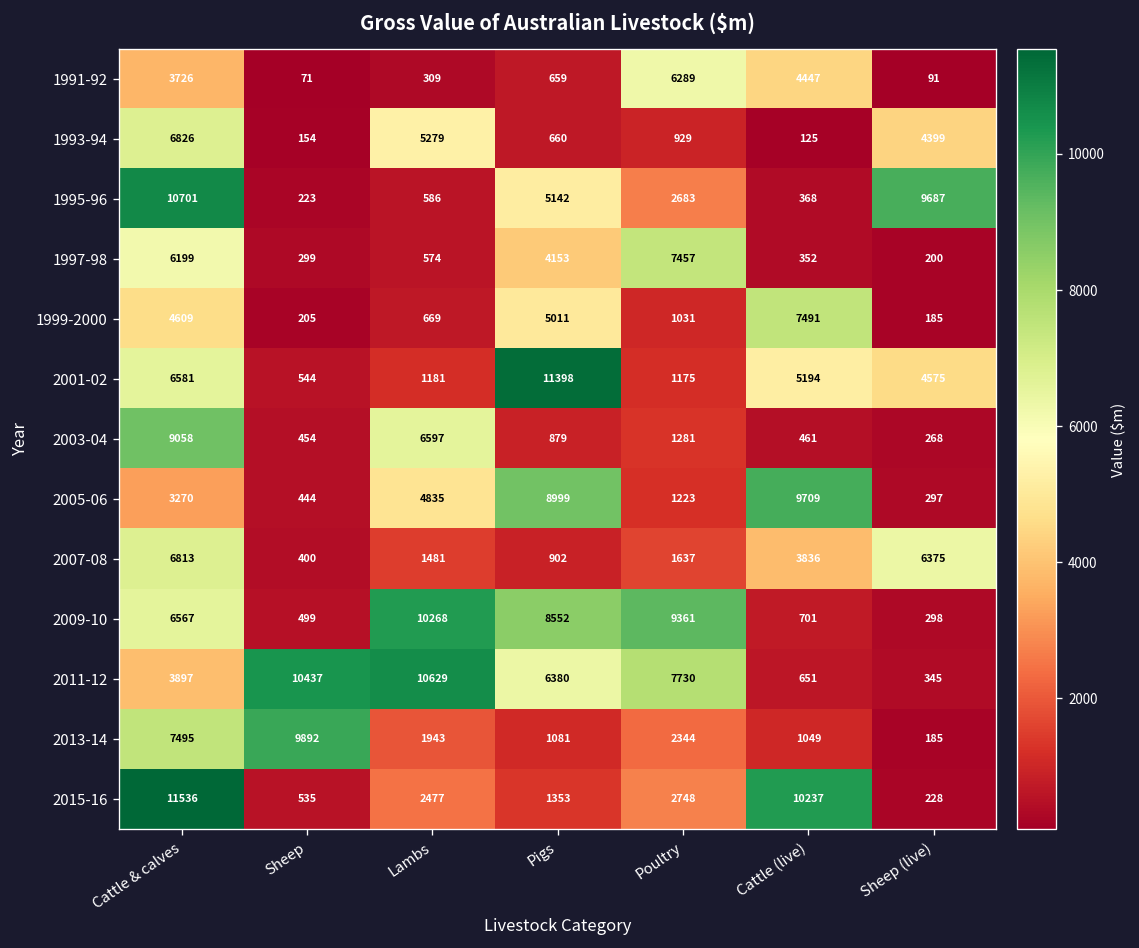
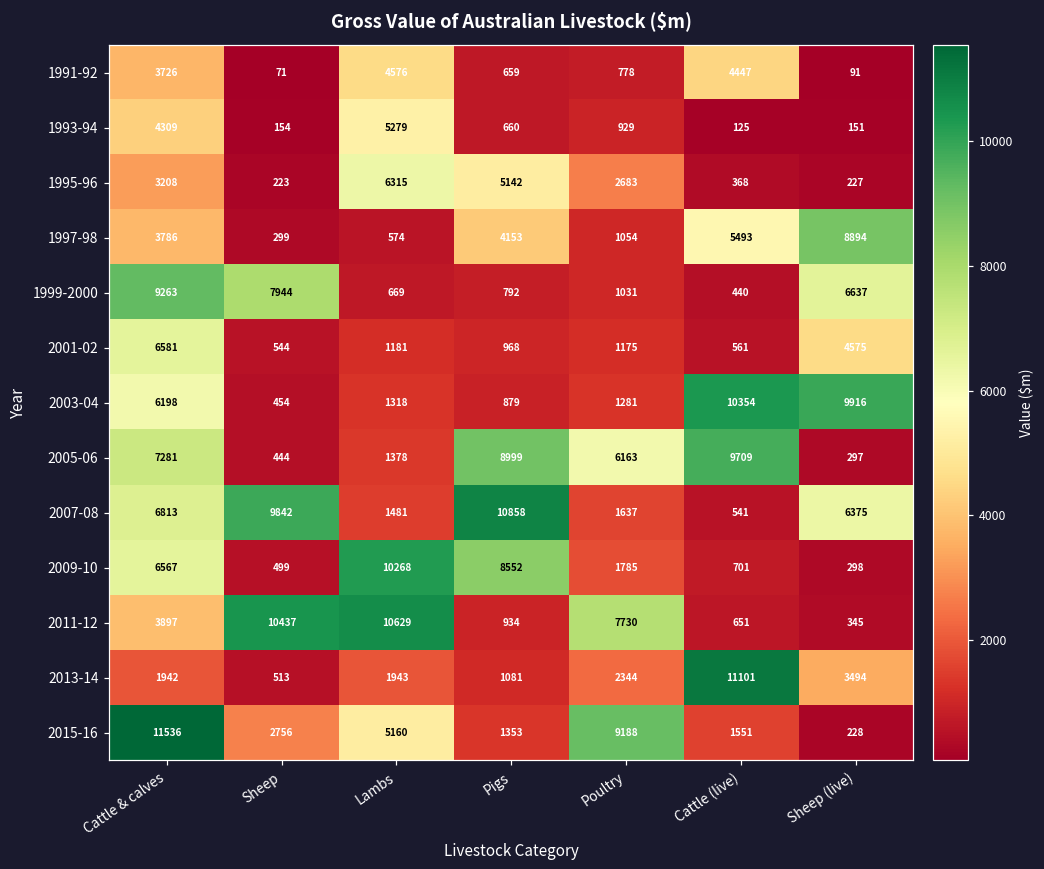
  {
    "1991-92": {
      "Cattle & calves": 3726,
      "Sheep": 71,
-     "Lambs": 309,
+     "Lambs": 4576,
      "Pigs": 659,
-     "Poultry": 6289,
+     "Poultry": 778,
      "Cattle (live)": 4447,
      "Sheep (live)": 91
    },
    "1993-94": {
-     "Cattle & calves": 6826,
+     "Cattle & calves": 4309,
      "Sheep": 154,
      "Lambs": 5279,
      "Pigs": 660,
      "Poultry": 929,
      "Cattle (live)": 125,
-     "Sheep (live)": 4399
+     "Sheep (live)": 151
    },
    "1995-96": {
-     "Cattle & calves": 10701,
+     "Cattle & calves": 3208,
      "Sheep": 223,
-     "Lambs": 586,
+     "Lambs": 6315,
      "Pigs": 5142,
      "Poultry": 2683,
      "Cattle (live)": 368,
-     "Sheep (live)": 9687
+     "Sheep (live)": 227
    },
    "1997-98": {
-     "Cattle & calves": 6199,
+     "Cattle & calves": 3786,
      "Sheep": 299,
      "Lambs": 574,
      "Pigs": 4153,
-     "Poultry": 7457,
-     "Cattle (live)": 352,
-     "Sheep (live)": 200
+     "Poultry": 1054,
+     "Cattle (live)": 5493,
+     "Sheep (live)": 8894
    },
    "1999-2000": {
-     "Cattle & calves": 4609,
-     "Sheep": 205,
+     "Cattle & calves": 9263,
+     "Sheep": 7944,
      "Lambs": 669,
-     "Pigs": 5011,
+     "Pigs": 792,
      "Poultry": 1031,
-     "Cattle (live)": 7491,
-     "Sheep (live)": 185
+     "Cattle (live)": 440,
+     "Sheep (live)": 6637
    },
    "2001-02": {
      "Cattle & calves": 6581,
      "Sheep": 544,
      "Lambs": 1181,
-     "Pigs": 11398,
+     "Pigs": 968,
      "Poultry": 1175,
-     "Cattle (live)": 5194,
+     "Cattle (live)": 561,
      "Sheep (live)": 4575
    },
    "2003-04": {
-     "Cattle & calves": 9058,
+     "Cattle & calves": 6198,
      "Sheep": 454,
-     "Lambs": 6597,
+     "Lambs": 1318,
      "Pigs": 879,
      "Poultry": 1281,
-     "Cattle (live)": 461,
-     "Sheep (live)": 268
+     "Cattle (live)": 10354,
+     "Sheep (live)": 9916
    },
    "2005-06": {
-     "Cattle & calves": 3270,
+     "Cattle & calves": 7281,
      "Sheep": 444,
-     "Lambs": 4835,
+     "Lambs": 1378,
      "Pigs": 8999,
-     "Poultry": 1223,
+     "Poultry": 6163,
      "Cattle (live)": 9709,
      "Sheep (live)": 297
    },
    "2007-08": {
      "Cattle & calves": 6813,
-     "Sheep": 400,
+     "Sheep": 9842,
      "Lambs": 1481,
-     "Pigs": 902,
+     "Pigs": 10858,
      "Poultry": 1637,
-     "Cattle (live)": 3836,
+     "Cattle (live)": 541,
      "Sheep (live)": 6375
    },
    "2009-10": {
      "Cattle & calves": 6567,
      "Sheep": 499,
      "Lambs": 10268,
      "Pigs": 8552,
-     "Poultry": 9361,
+     "Poultry": 1785,
      "Cattle (live)": 701,
      "Sheep (live)": 298
    },
    "2011-12": {
      "Cattle & calves": 3897,
      "Sheep": 10437,
      "Lambs": 10629,
-     "Pigs": 6380,
+     "Pigs": 934,
      "Poultry": 7730,
      "Cattle (live)": 651,
      "Sheep (live)": 345
    },
    "2013-14": {
-     "Cattle & calves": 7495,
-     "Sheep": 9892,
+     "Cattle & calves": 1942,
+     "Sheep": 513,
      "Lambs": 1943,
      "Pigs": 1081,
      "Poultry": 2344,
-     "Cattle (live)": 1049,
-     "Sheep (live)": 185
+     "Cattle (live)": 11101,
+     "Sheep (live)": 3494
    },
    "2015-16": {
      "Cattle & calves": 11536,
-     "Sheep": 535,
-     "Lambs": 2477,
+     "Sheep": 2756,
+     "Lambs": 5160,
      "Pigs": 1353,
-     "Poultry": 2748,
-     "Cattle (live)": 10237,
+     "Poultry": 9188,
+     "Cattle (live)": 1551,
      "Sheep (live)": 228
    }
  }
